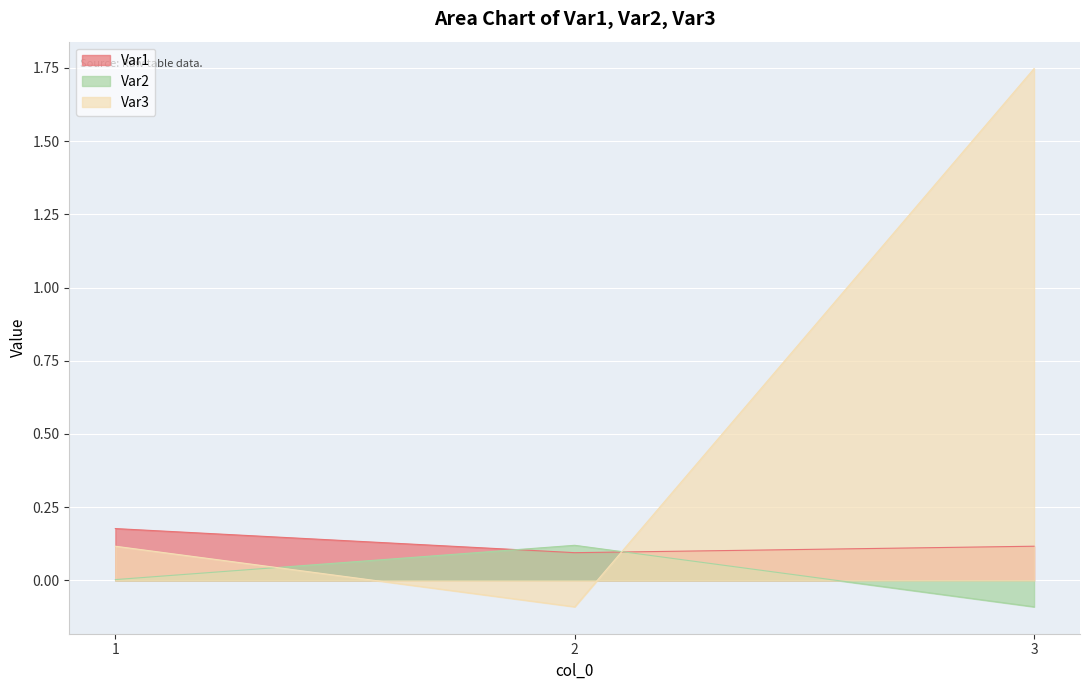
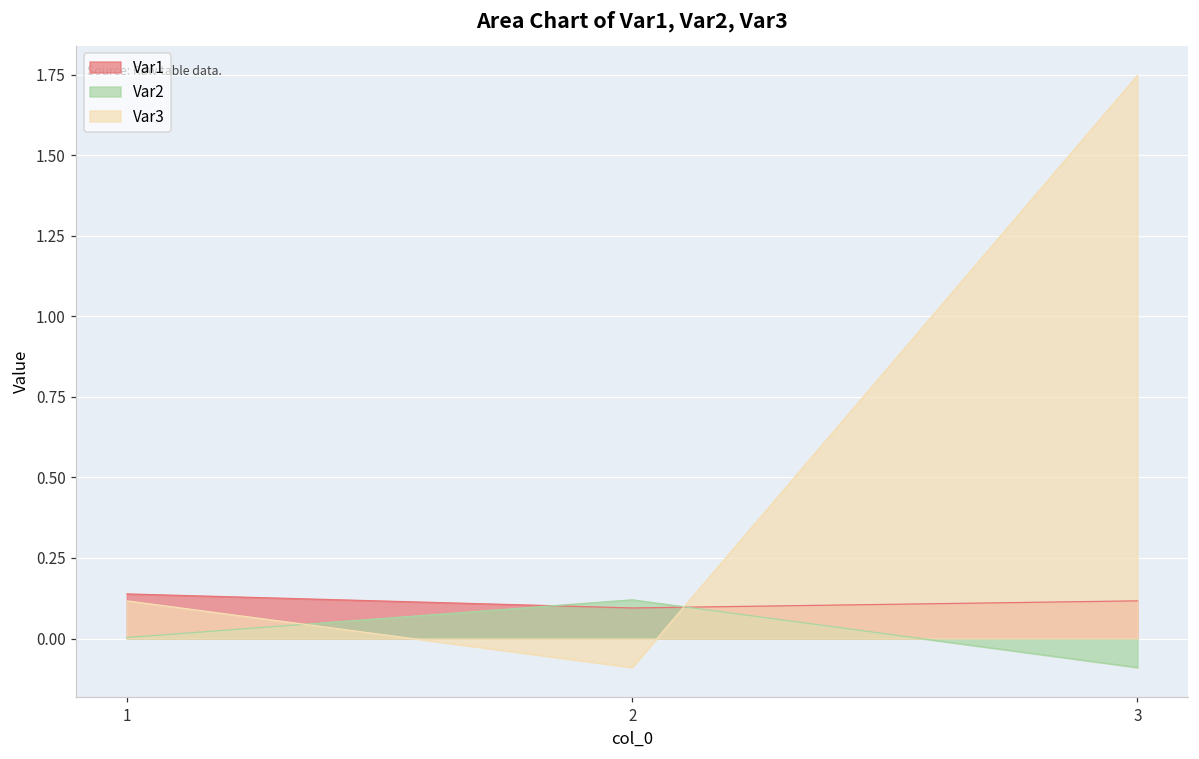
  {
    "Var1": {
-     "1": 0.18,
+     "1": 0.14,
      "2": 0.09,
      "3": 0.12
    }
  }
